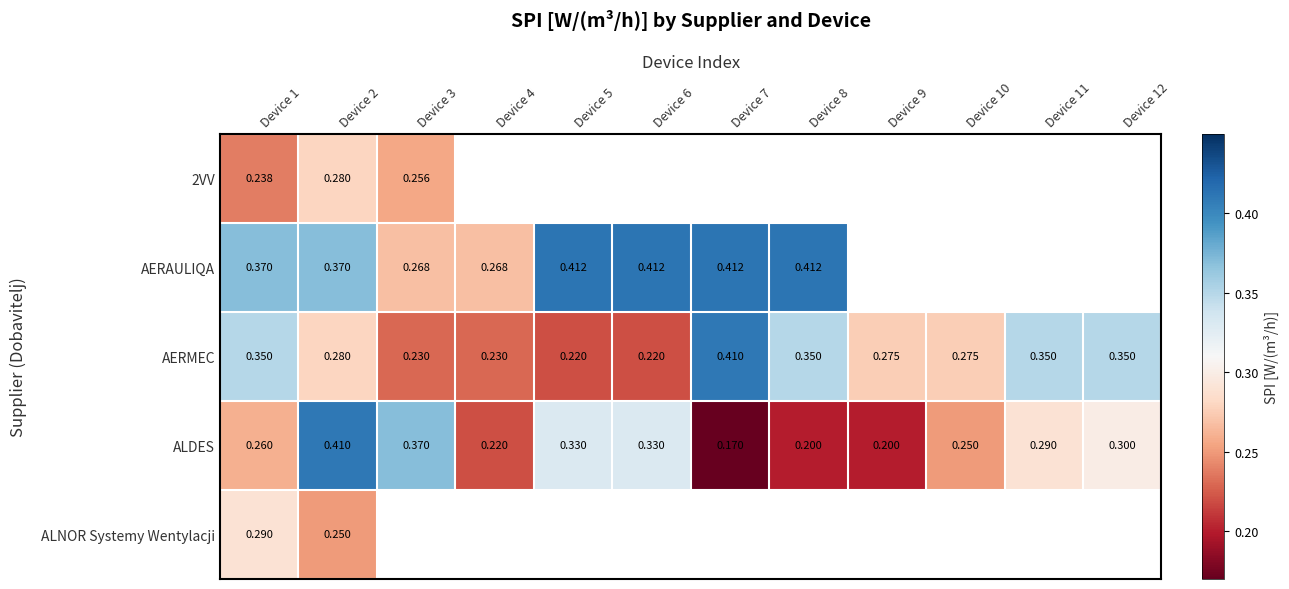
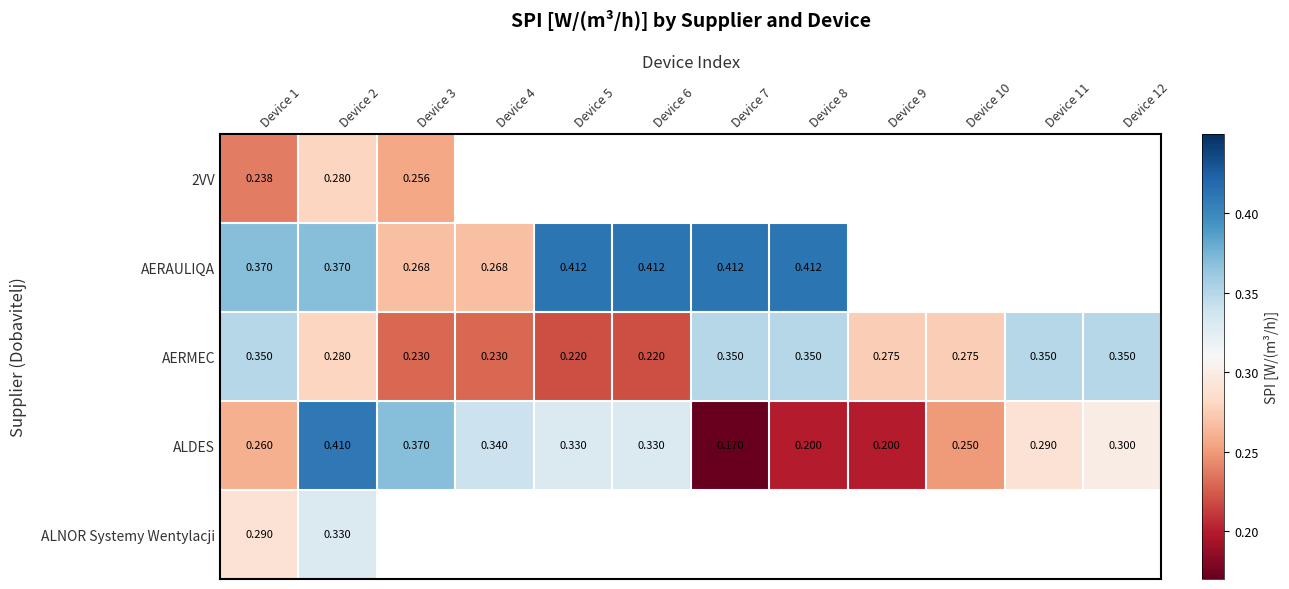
  {
    "2VV": {
      "Device 1": 0.238,
      "Device 2": 0.280,
      "Device 3": 0.256
    },
    "AERAULIQA": {
      "Device 1": 0.370,
      "Device 2": 0.370,
      "Device 3": 0.268,
      "Device 4": 0.268,
      "Device 5": 0.412,
      "Device 6": 0.412,
      "Device 7": 0.412,
      "Device 8": 0.412
    },
    "AERMEC": {
      "Device 1": 0.350,
      "Device 2": 0.280,
      "Device 3": 0.230,
      "Device 4": 0.230,
      "Device 5": 0.220,
      "Device 6": 0.220,
-     "Device 7": 0.410,
+     "Device 7": 0.350,
      "Device 8": 0.350,
      "Device 9": 0.275,
      "Device 10": 0.275,
      "Device 11": 0.350,
      "Device 12": 0.350
    },
    "ALDES": {
      "Device 1": 0.260,
      "Device 2": 0.410,
      "Device 3": 0.370,
-     "Device 4": 0.220,
+     "Device 4": 0.340,
      "Device 5": 0.330,
      "Device 6": 0.330,
      "Device 7": 0.170,
      "Device 8": 0.200,
      "Device 9": 0.200,
      "Device 10": 0.250,
      "Device 11": 0.290,
      "Device 12": 0.300
    },
    "ALNOR Systemy Wentylacji": {
      "Device 1": 0.290,
-     "Device 2": 0.250
+     "Device 2": 0.330
    }
  }
